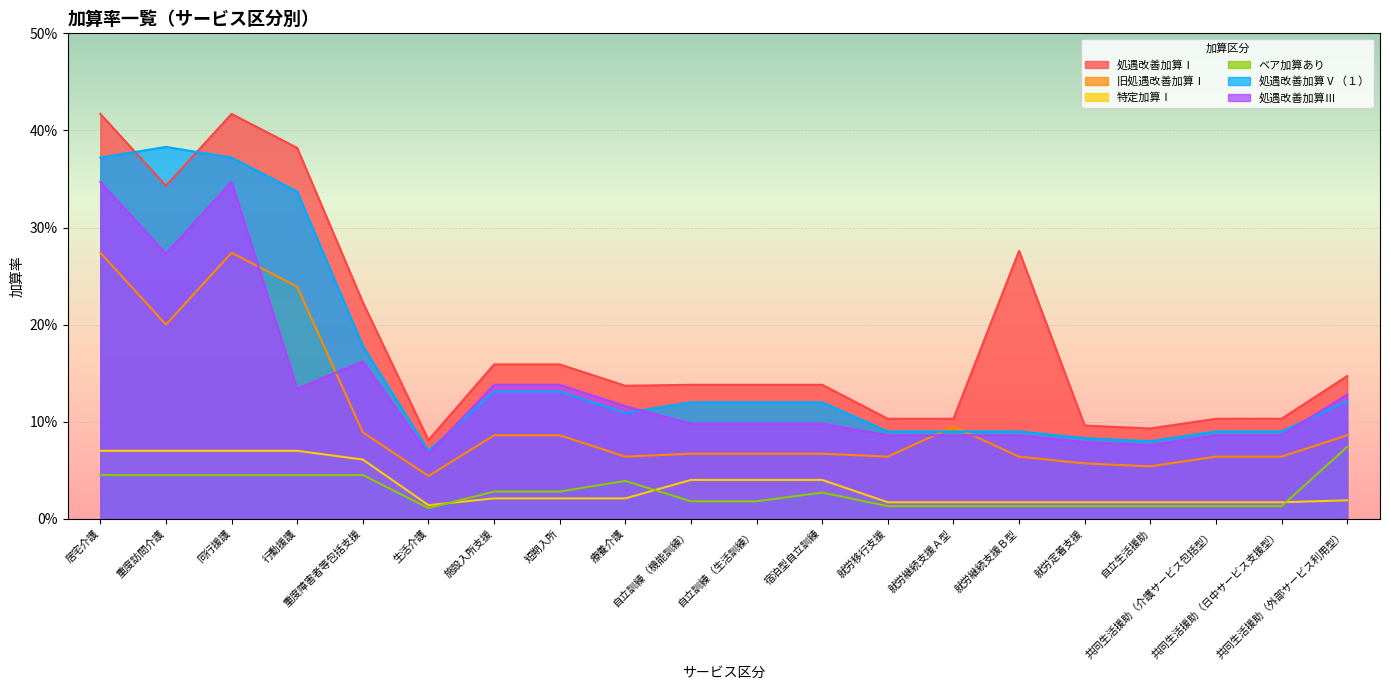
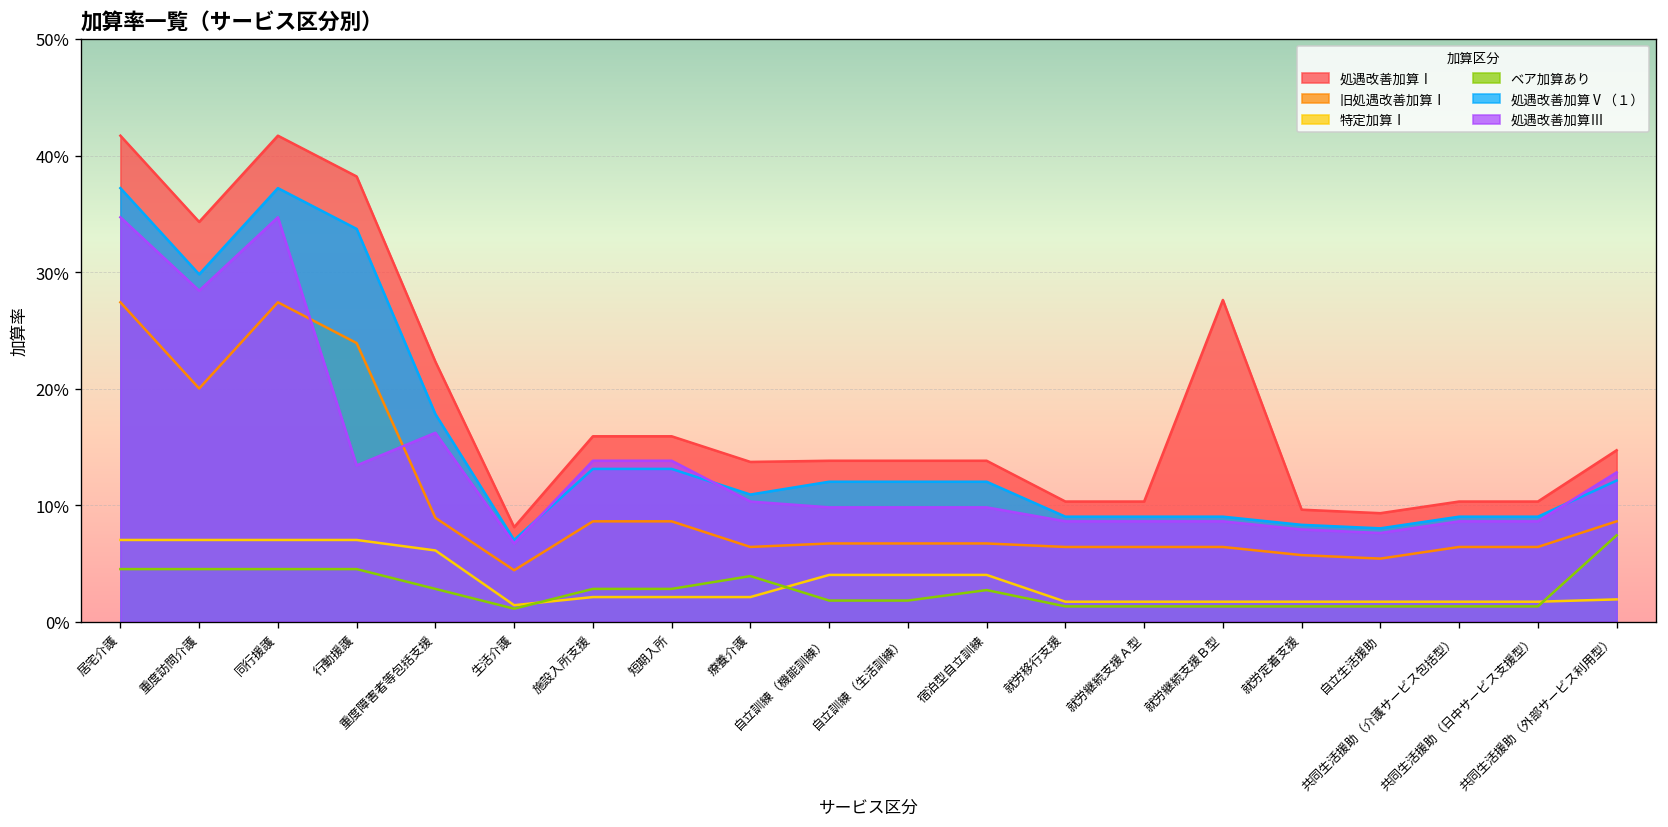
  {
    "処遇改善加算Ⅰ": {
      "居宅介護": "42%",
      "重度訪問介護": "34%",
      "同行援護": "42%",
      "行動援護": "38%",
      "重度障害者等包括支援": "22%",
      "生活介護": "8%",
      "施設入所支援": "16%",
      "短期入所": "16%",
      "療養介護": "14%",
      "自立訓練（機能訓練）": "14%",
      "自立訓練（生活訓練）": "14%",
      "宿泊型自立訓練": "14%",
      "就労移行支援": "10%",
      "就労継続支援Ａ型": "10%",
      "就労継続支援Ｂ型": "28%",
      "就労定着支援": "10%",
      "自立生活援助": "9%",
      "共同生活援助（介護サービス包括型）": "10%",
      "共同生活援助（日中サービス支援型）": "10%",
      "共同生活援助（外部サービス利用型）": "15%"
    },
    "旧処遇改善加算Ⅰ": {
      "居宅介護": "27%",
      "重度訪問介護": "20%",
      "同行援護": "27%",
      "行動援護": "24%",
      "重度障害者等包括支援": "9%",
      "生活介護": "4%",
      "施設入所支援": "9%",
      "短期入所": "9%",
      "療養介護": "6%",
      "自立訓練（機能訓練）": "7%",
      "自立訓練（生活訓練）": "7%",
      "宿泊型自立訓練": "7%",
      "就労移行支援": "6%",
-     "就労継続支援Ａ型": "10%",
+     "就労継続支援Ａ型": "6%",
      "就労継続支援Ｂ型": "6%",
      "就労定着支援": "6%",
      "自立生活援助": "5%",
      "共同生活援助（介護サービス包括型）": "6%",
      "共同生活援助（日中サービス支援型）": "6%",
      "共同生活援助（外部サービス利用型）": "9%"
    },
    "特定加算Ⅰ": {
      "居宅介護": "7%",
      "重度訪問介護": "7%",
      "同行援護": "7%",
      "行動援護": "7%",
      "重度障害者等包括支援": "6%",
      "生活介護": "1%",
      "施設入所支援": "2%",
      "短期入所": "2%",
      "療養介護": "2%",
      "自立訓練（機能訓練）": "4%",
      "自立訓練（生活訓練）": "4%",
      "宿泊型自立訓練": "4%",
      "就労移行支援": "2%",
      "就労継続支援Ａ型": "2%",
      "就労継続支援Ｂ型": "2%",
      "就労定着支援": "2%",
      "自立生活援助": "2%",
      "共同生活援助（介護サービス包括型）": "2%",
      "共同生活援助（日中サービス支援型）": "2%",
      "共同生活援助（外部サービス利用型）": "2%"
    },
    "ベア加算あり": {
      "居宅介護": "5%",
      "重度訪問介護": "5%",
      "同行援護": "5%",
      "行動援護": "5%",
-     "重度障害者等包括支援": "5%",
+     "重度障害者等包括支援": "3%",
      "生活介護": "1%",
      "施設入所支援": "3%",
      "短期入所": "3%",
      "療養介護": "4%",
      "自立訓練（機能訓練）": "2%",
      "自立訓練（生活訓練）": "2%",
      "宿泊型自立訓練": "3%",
      "就労移行支援": "1%",
      "就労継続支援Ａ型": "1%",
      "就労継続支援Ｂ型": "1%",
      "就労定着支援": "1%",
      "自立生活援助": "1%",
      "共同生活援助（介護サービス包括型）": "1%",
      "共同生活援助（日中サービス支援型）": "1%",
      "共同生活援助（外部サービス利用型）": "7%"
    },
    "処遇改善加算Ⅴ（１）": {
      "居宅介護": "37%",
-     "重度訪問介護": "38%",
+     "重度訪問介護": "30%",
      "同行援護": "37%",
      "行動援護": "34%",
      "重度障害者等包括支援": "18%",
      "生活介護": "7%",
      "施設入所支援": "13%",
      "短期入所": "13%",
      "療養介護": "11%",
      "自立訓練（機能訓練）": "12%",
      "自立訓練（生活訓練）": "12%",
      "宿泊型自立訓練": "12%",
      "就労移行支援": "9%",
      "就労継続支援Ａ型": "9%",
      "就労継続支援Ｂ型": "9%",
      "就労定着支援": "8%",
      "自立生活援助": "8%",
      "共同生活援助（介護サービス包括型）": "9%",
      "共同生活援助（日中サービス支援型）": "9%",
      "共同生活援助（外部サービス利用型）": "12%"
    },
    "処遇改善加算Ⅲ": {
      "居宅介護": "35%",
-     "重度訪問介護": "27%",
+     "重度訪問介護": "28%",
      "同行援護": "35%",
      "行動援護": "13%",
      "重度障害者等包括支援": "16%",
      "生活介護": "7%",
      "施設入所支援": "14%",
      "短期入所": "14%",
-     "療養介護": "12%",
+     "療養介護": "10%",
      "自立訓練（機能訓練）": "10%",
      "自立訓練（生活訓練）": "10%",
      "宿泊型自立訓練": "10%",
      "就労移行支援": "9%",
      "就労継続支援Ａ型": "9%",
      "就労継続支援Ｂ型": "9%",
      "就労定着支援": "8%",
      "自立生活援助": "8%",
      "共同生活援助（介護サービス包括型）": "9%",
      "共同生活援助（日中サービス支援型）": "9%",
      "共同生活援助（外部サービス利用型）": "13%"
    }
  }
